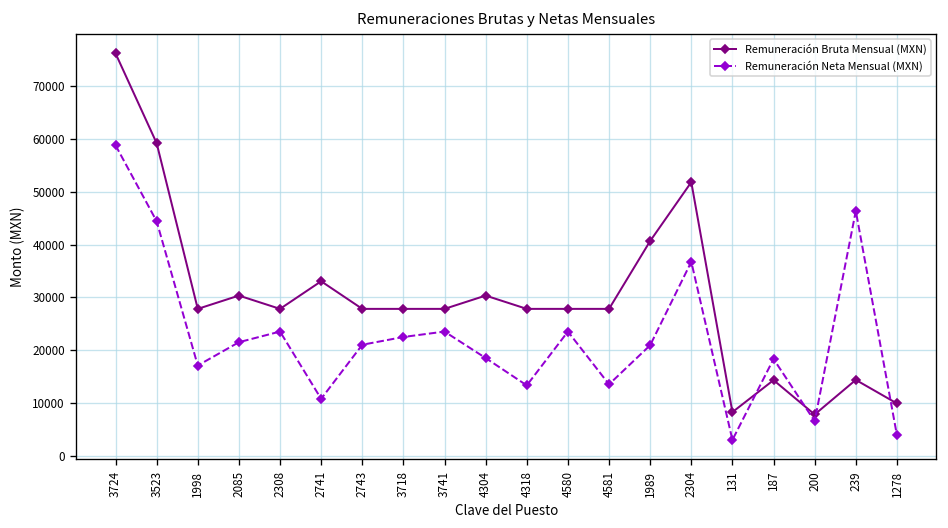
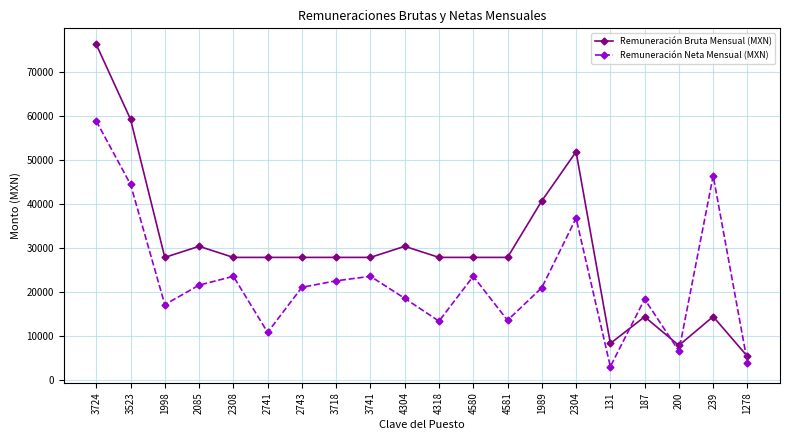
  {
    "Remuneración Bruta Mensual (MXN)": {
      "3724": 76000,
      "3523": 59000,
      "1998": 28000,
      "2085": 30000,
      "2308": 28000,
-     "2741": 33000,
+     "2741": 28000,
      "2743": 28000,
      "3718": 28000,
      "3741": 28000,
      "4304": 30000,
      "4318": 28000,
      "4580": 28000,
      "4581": 28000,
      "1989": 41000,
      "2304": 52000,
      "131": 8000,
      "187": 14000,
      "200": 8000,
      "239": 14000,
-     "1278": 10000
+     "1278": 5000
    },
    "Remuneración Neta Mensual (MXN)": {
      "3724": 59000,
      "3523": 44000,
      "1998": 17000,
      "2085": 22000,
      "2308": 24000,
      "2741": 11000,
      "2743": 21000,
      "3718": 22000,
      "3741": 24000,
      "4304": 19000,
      "4318": 13000,
      "4580": 24000,
      "4581": 14000,
      "1989": 21000,
      "2304": 37000,
      "131": 3000,
      "187": 18000,
      "200": 7000,
      "239": 46000,
      "1278": 4000
    }
  }
